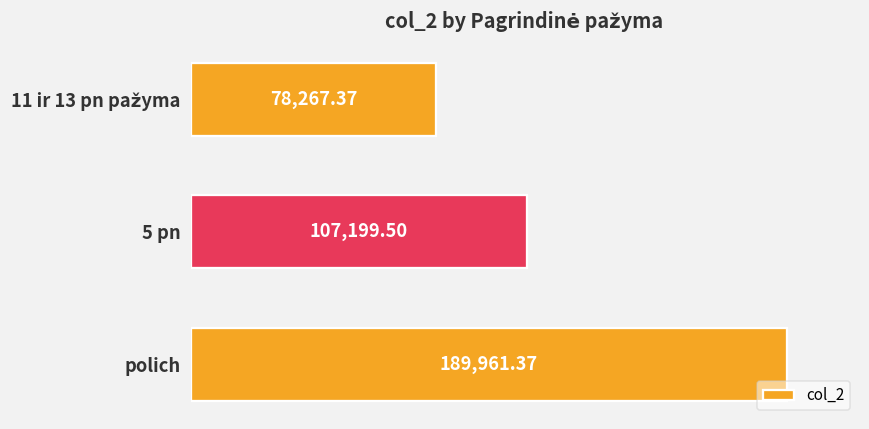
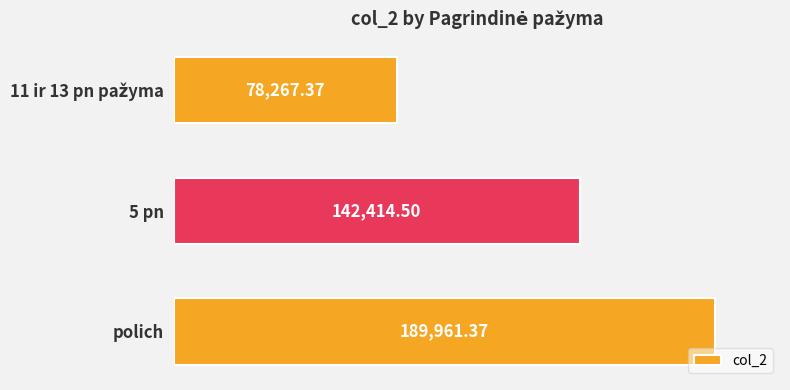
  {
    "11 ir 13 pn pažyma": "78,267.37",
-   "5 pn": "107,199.50",
+   "5 pn": "142,414.50",
    "polich": "189,961.37"
  }
